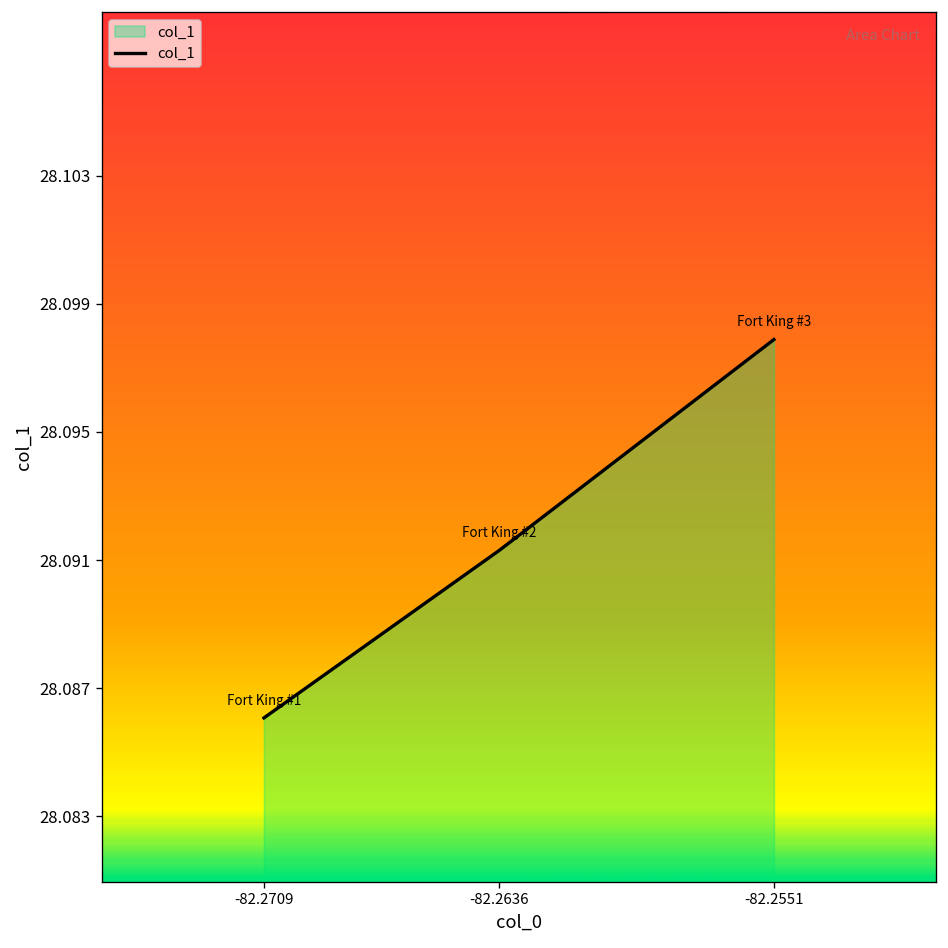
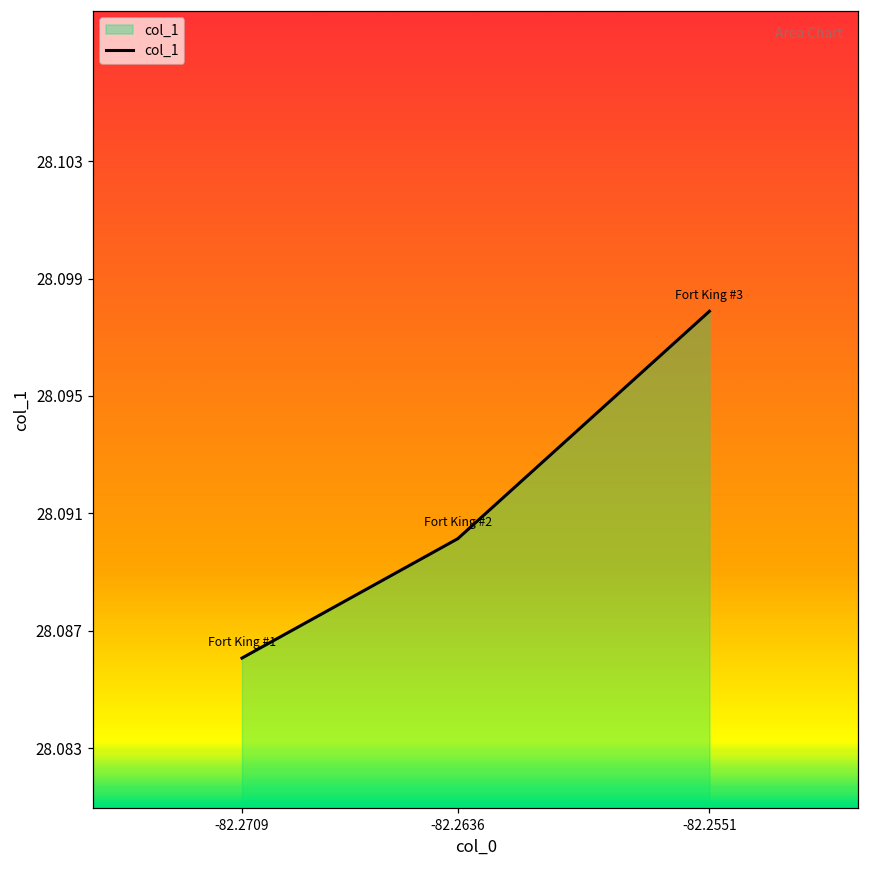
  {
-   "-82.2636": 28.0912
+   "-82.2636": 28.0901
  }
